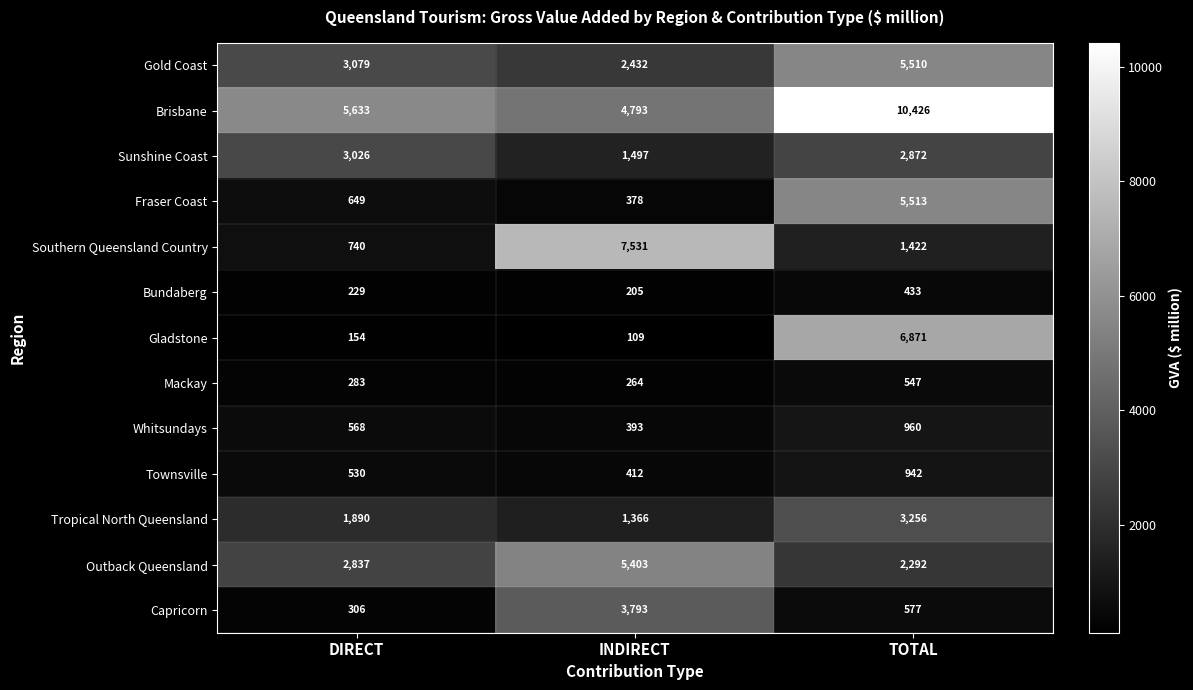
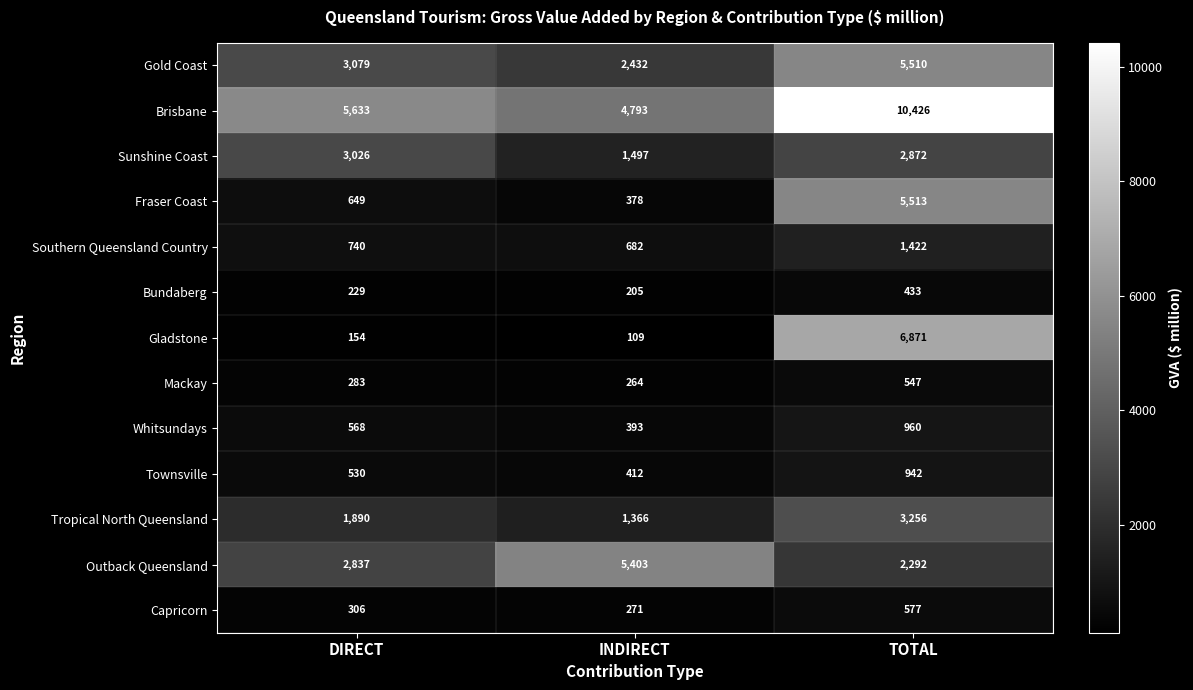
  {
    "Gold Coast": {
      "DIRECT": "3,079",
      "INDIRECT": "2,432",
      "TOTAL": "5,510"
    },
    "Brisbane": {
      "DIRECT": "5,633",
      "INDIRECT": "4,793",
      "TOTAL": "10,426"
    },
    "Sunshine Coast": {
      "DIRECT": "3,026",
      "INDIRECT": "1,497",
      "TOTAL": "2,872"
    },
    "Fraser Coast": {
      "DIRECT": "649",
      "INDIRECT": "378",
      "TOTAL": "5,513"
    },
    "Southern Queensland Country": {
      "DIRECT": "740",
-     "INDIRECT": "7,531",
+     "INDIRECT": "682",
      "TOTAL": "1,422"
    },
    "Bundaberg": {
      "DIRECT": "229",
      "INDIRECT": "205",
      "TOTAL": "433"
    },
    "Gladstone": {
      "DIRECT": "154",
      "INDIRECT": "109",
      "TOTAL": "6,871"
    },
    "Mackay": {
      "DIRECT": "283",
      "INDIRECT": "264",
      "TOTAL": "547"
    },
    "Whitsundays": {
      "DIRECT": "568",
      "INDIRECT": "393",
      "TOTAL": "960"
    },
    "Townsville": {
      "DIRECT": "530",
      "INDIRECT": "412",
      "TOTAL": "942"
    },
    "Tropical North Queensland": {
      "DIRECT": "1,890",
      "INDIRECT": "1,366",
      "TOTAL": "3,256"
    },
    "Outback Queensland": {
      "DIRECT": "2,837",
      "INDIRECT": "5,403",
      "TOTAL": "2,292"
    },
    "Capricorn": {
      "DIRECT": "306",
-     "INDIRECT": "3,793",
+     "INDIRECT": "271",
      "TOTAL": "577"
    }
  }
